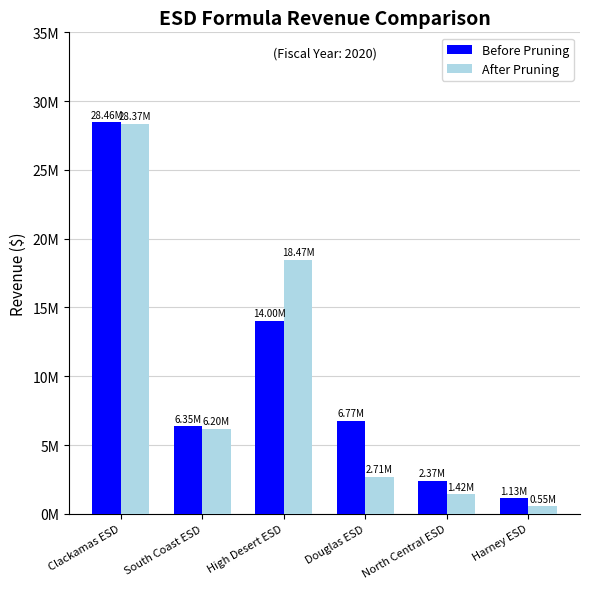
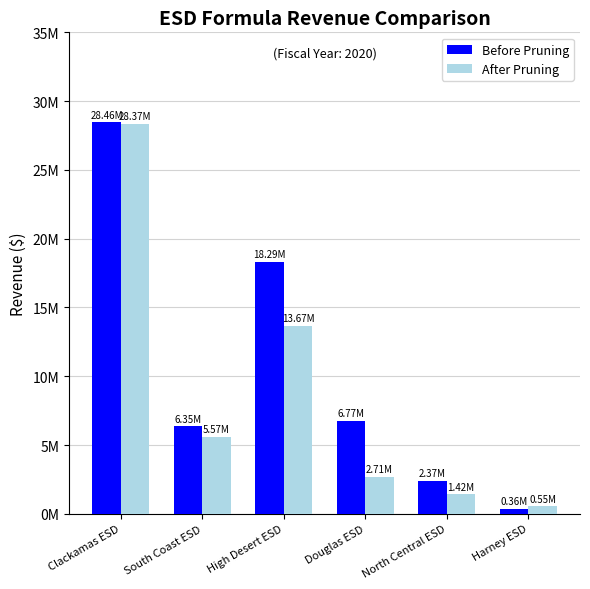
  {
    "Before Pruning": {
      "Clackamas ESD": "28.46M",
      "South Coast ESD": "6.35M",
-     "High Desert ESD": "14.00M",
+     "High Desert ESD": "18.29M",
      "Douglas ESD": "6.77M",
      "North Central ESD": "2.37M",
-     "Harney ESD": "1.13M"
+     "Harney ESD": "0.36M"
    },
    "After Pruning": {
      "Clackamas ESD": "28.37M",
-     "South Coast ESD": "6.20M",
-     "High Desert ESD": "18.47M",
+     "South Coast ESD": "5.57M",
+     "High Desert ESD": "13.67M",
      "Douglas ESD": "2.71M",
      "North Central ESD": "1.42M",
      "Harney ESD": "0.55M"
    }
  }
